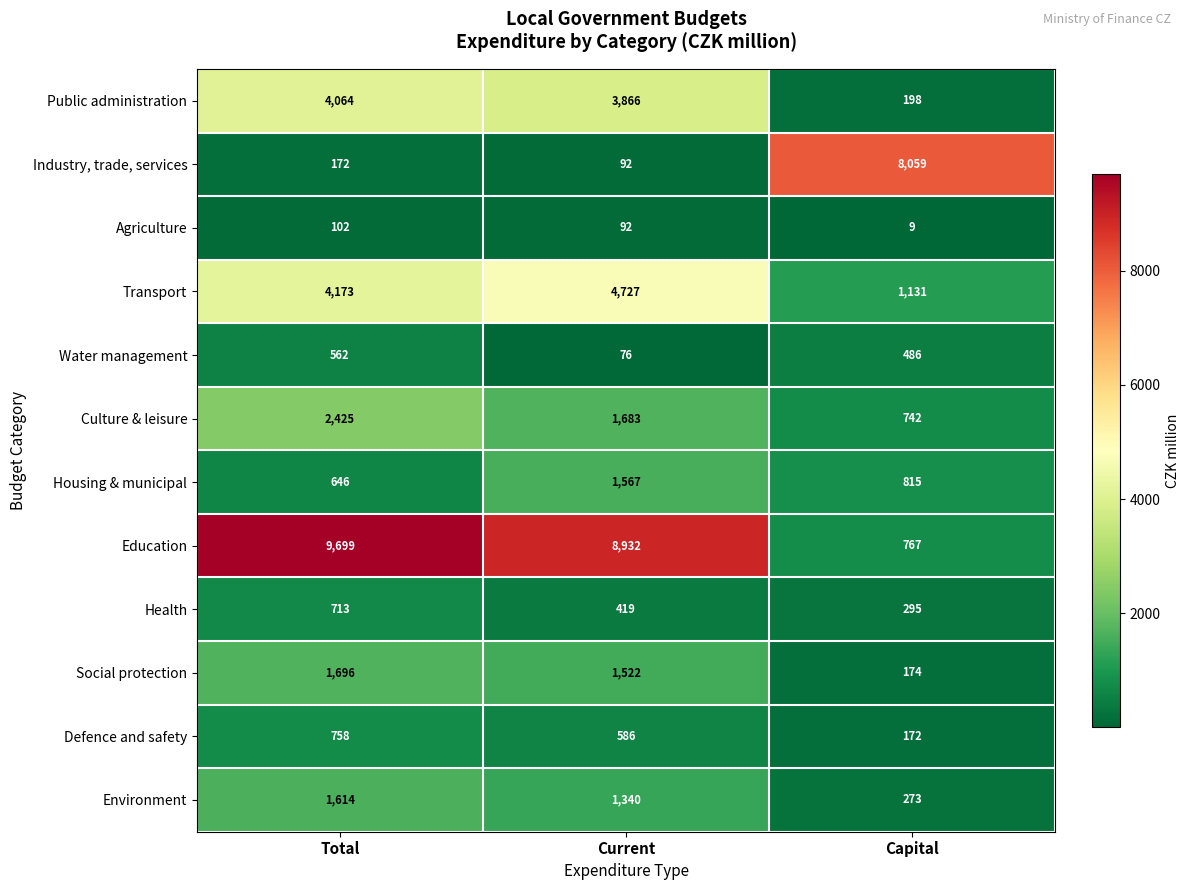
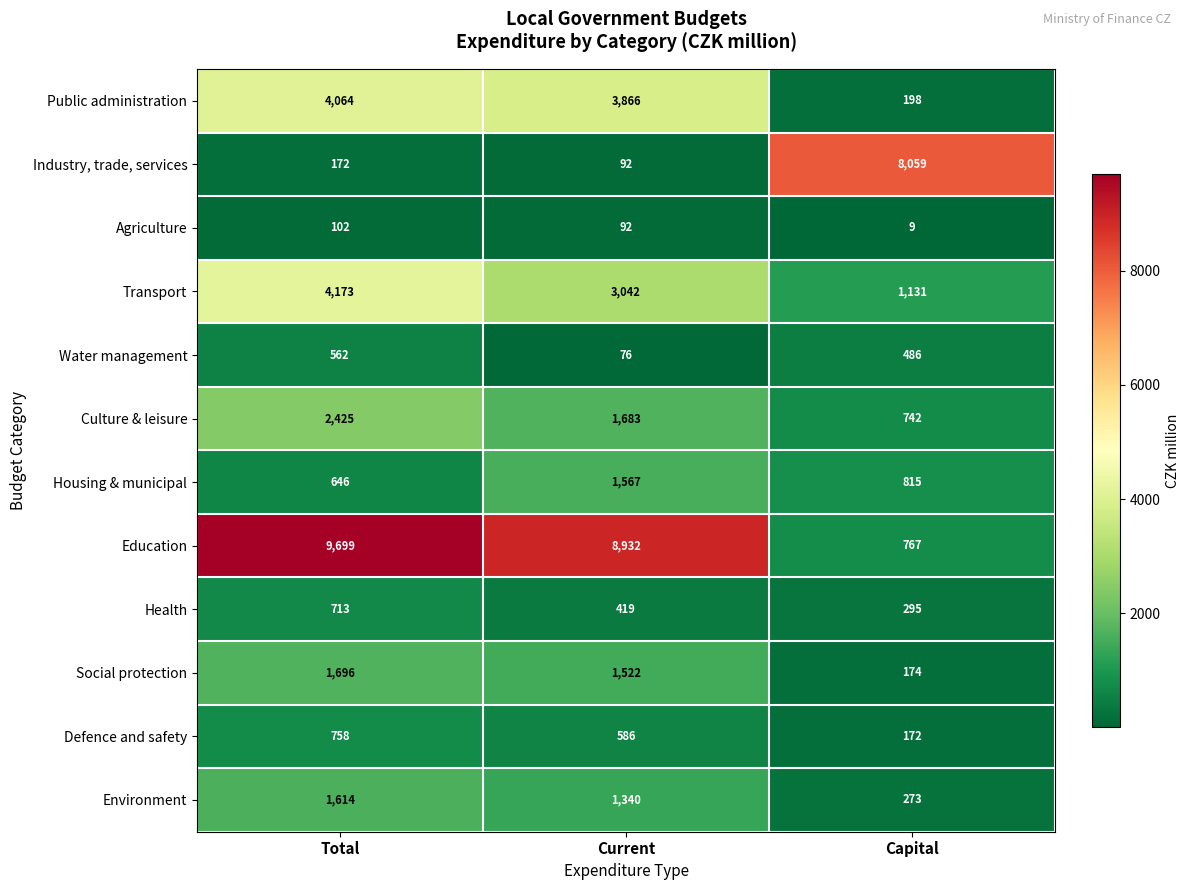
  {
    "Public administration": {
      "Total": "4,064",
      "Current": "3,866",
      "Capital": "198"
    },
    "Industry, trade, services": {
      "Total": "172",
      "Current": "92",
      "Capital": "8,059"
    },
    "Agriculture": {
      "Total": "102",
      "Current": "92",
      "Capital": "9"
    },
    "Transport": {
      "Total": "4,173",
-     "Current": "4,727",
+     "Current": "3,042",
      "Capital": "1,131"
    },
    "Water management": {
      "Total": "562",
      "Current": "76",
      "Capital": "486"
    },
    "Culture & leisure": {
      "Total": "2,425",
      "Current": "1,683",
      "Capital": "742"
    },
    "Housing & municipal": {
      "Total": "646",
      "Current": "1,567",
      "Capital": "815"
    },
    "Education": {
      "Total": "9,699",
      "Current": "8,932",
      "Capital": "767"
    },
    "Health": {
      "Total": "713",
      "Current": "419",
      "Capital": "295"
    },
    "Social protection": {
      "Total": "1,696",
      "Current": "1,522",
      "Capital": "174"
    },
    "Defence and safety": {
      "Total": "758",
      "Current": "586",
      "Capital": "172"
    },
    "Environment": {
      "Total": "1,614",
      "Current": "1,340",
      "Capital": "273"
    }
  }
